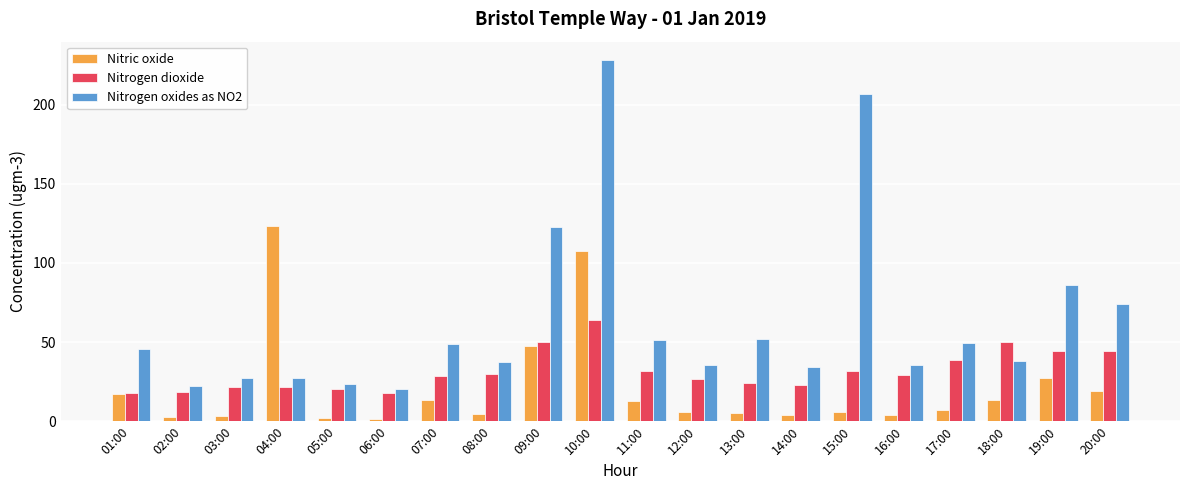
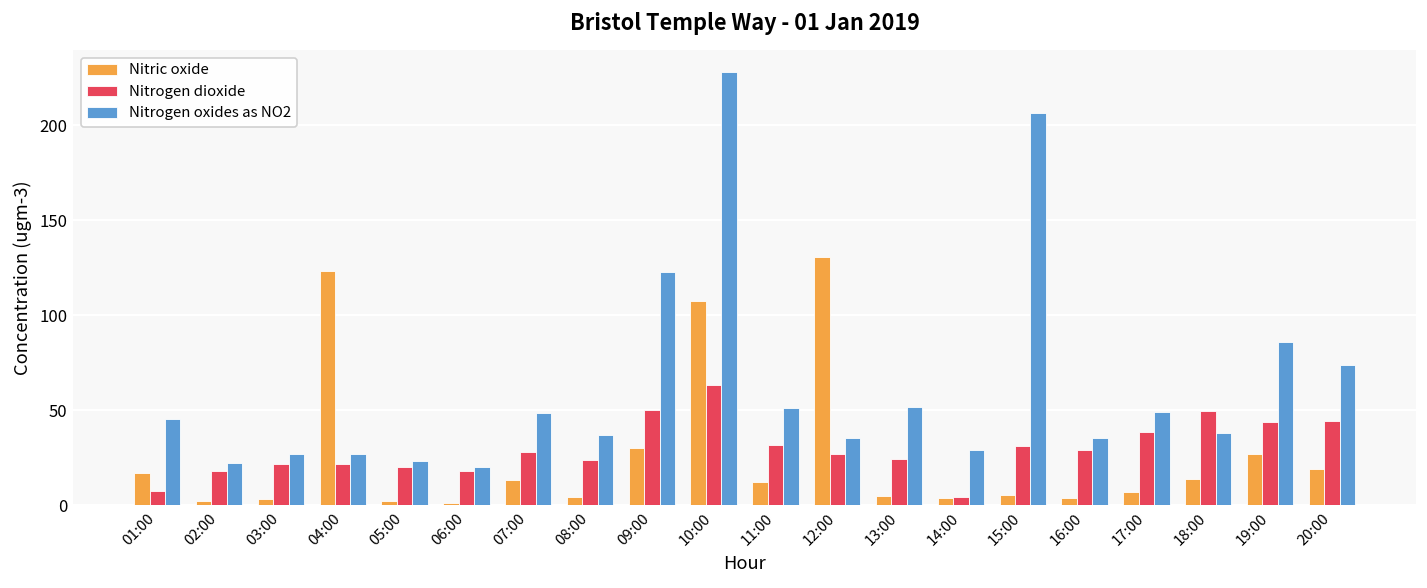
  {
    "Nitric oxide": {
      "01:00": 17,
      "02:00": 3,
      "03:00": 3,
      "04:00": 123,
      "05:00": 2,
      "07:00": 13,
      "08:00": 5,
-     "09:00": 48,
+     "09:00": 30,
      "10:00": 107,
      "11:00": 13,
-     "12:00": 6,
+     "12:00": 131,
      "13:00": 5,
      "14:00": 4,
      "15:00": 6,
      "16:00": 4,
      "17:00": 7,
      "18:00": 14,
      "19:00": 27,
      "20:00": 19
    },
    "Nitrogen dioxide": {
-     "01:00": 18,
+     "01:00": 8,
      "02:00": 18,
      "03:00": 22,
      "04:00": 22,
      "05:00": 20,
      "06:00": 18,
      "07:00": 28,
-     "08:00": 30,
+     "08:00": 24,
      "09:00": 50,
      "10:00": 64,
      "11:00": 32,
      "12:00": 27,
      "13:00": 24,
-     "14:00": 23,
+     "14:00": 4,
      "15:00": 32,
      "16:00": 29,
      "17:00": 39,
      "18:00": 50,
      "19:00": 44,
      "20:00": 44
    },
    "Nitrogen oxides as NO2": {
      "01:00": 45,
      "02:00": 22,
      "03:00": 27,
      "04:00": 27,
      "05:00": 24,
      "06:00": 20,
      "07:00": 49,
      "08:00": 37,
      "09:00": 123,
      "10:00": 228,
      "11:00": 51,
      "12:00": 35,
      "13:00": 52,
-     "14:00": 34,
+     "14:00": 29,
      "15:00": 207,
      "16:00": 35,
      "17:00": 49,
      "18:00": 38,
      "19:00": 86,
      "20:00": 74
    }
  }
